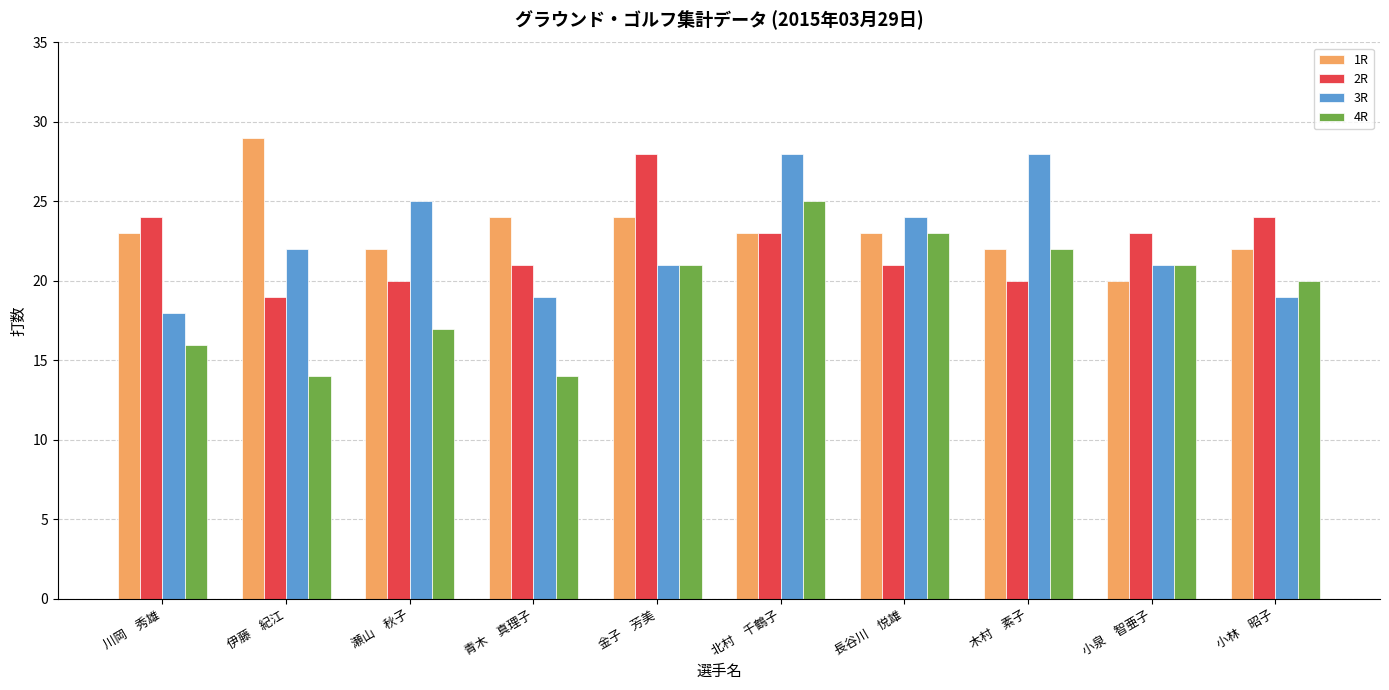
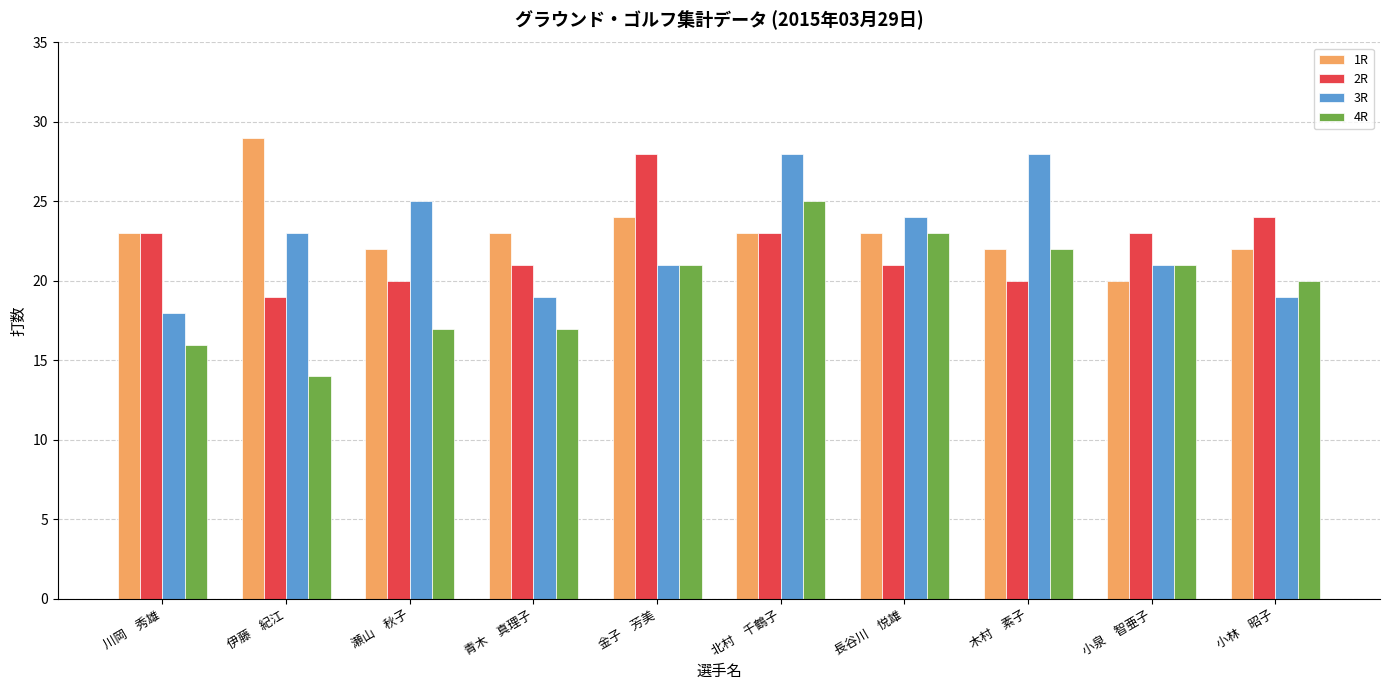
  {
    "1R": {
      "川岡 秀雄": 23,
      "伊藤 紀江": 29,
      "瀬山 秋子": 22,
-     "青木 真理子": 24,
+     "青木 真理子": 23,
      "金子 芳美": 24,
      "北村 千鶴子": 23,
      "長谷川 悦雄": 23,
      "木村 素子": 22,
      "小泉 智亜子": 20,
      "小林 昭子": 22
    },
    "2R": {
-     "川岡 秀雄": 24,
+     "川岡 秀雄": 23,
      "伊藤 紀江": 19,
      "瀬山 秋子": 20,
      "青木 真理子": 21,
      "金子 芳美": 28,
      "北村 千鶴子": 23,
      "長谷川 悦雄": 21,
      "木村 素子": 20,
      "小泉 智亜子": 23,
      "小林 昭子": 24
    },
    "3R": {
      "川岡 秀雄": 18,
-     "伊藤 紀江": 22,
+     "伊藤 紀江": 23,
      "瀬山 秋子": 25,
      "青木 真理子": 19,
      "金子 芳美": 21,
      "北村 千鶴子": 28,
      "長谷川 悦雄": 24,
      "木村 素子": 28,
      "小泉 智亜子": 21,
      "小林 昭子": 19
    },
    "4R": {
      "川岡 秀雄": 16,
      "伊藤 紀江": 14,
      "瀬山 秋子": 17,
-     "青木 真理子": 14,
+     "青木 真理子": 17,
      "金子 芳美": 21,
      "北村 千鶴子": 25,
      "長谷川 悦雄": 23,
      "木村 素子": 22,
      "小泉 智亜子": 21,
      "小林 昭子": 20
    }
  }
